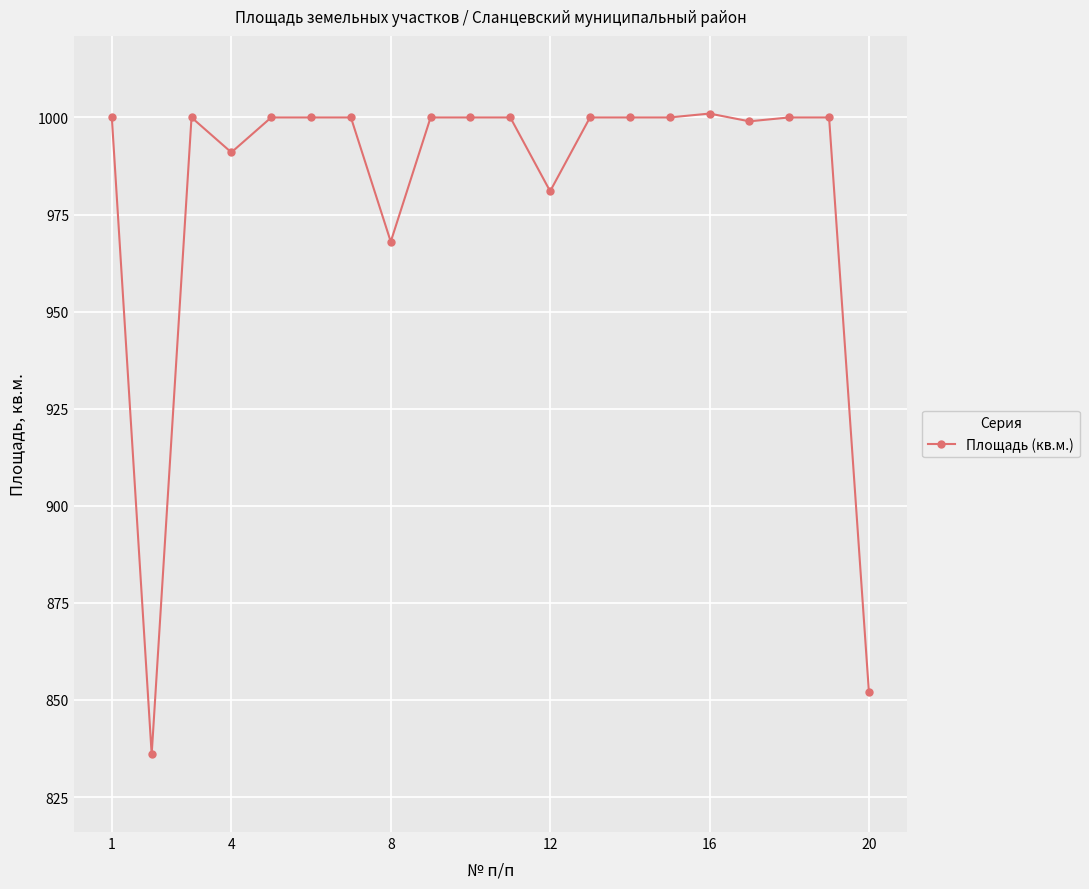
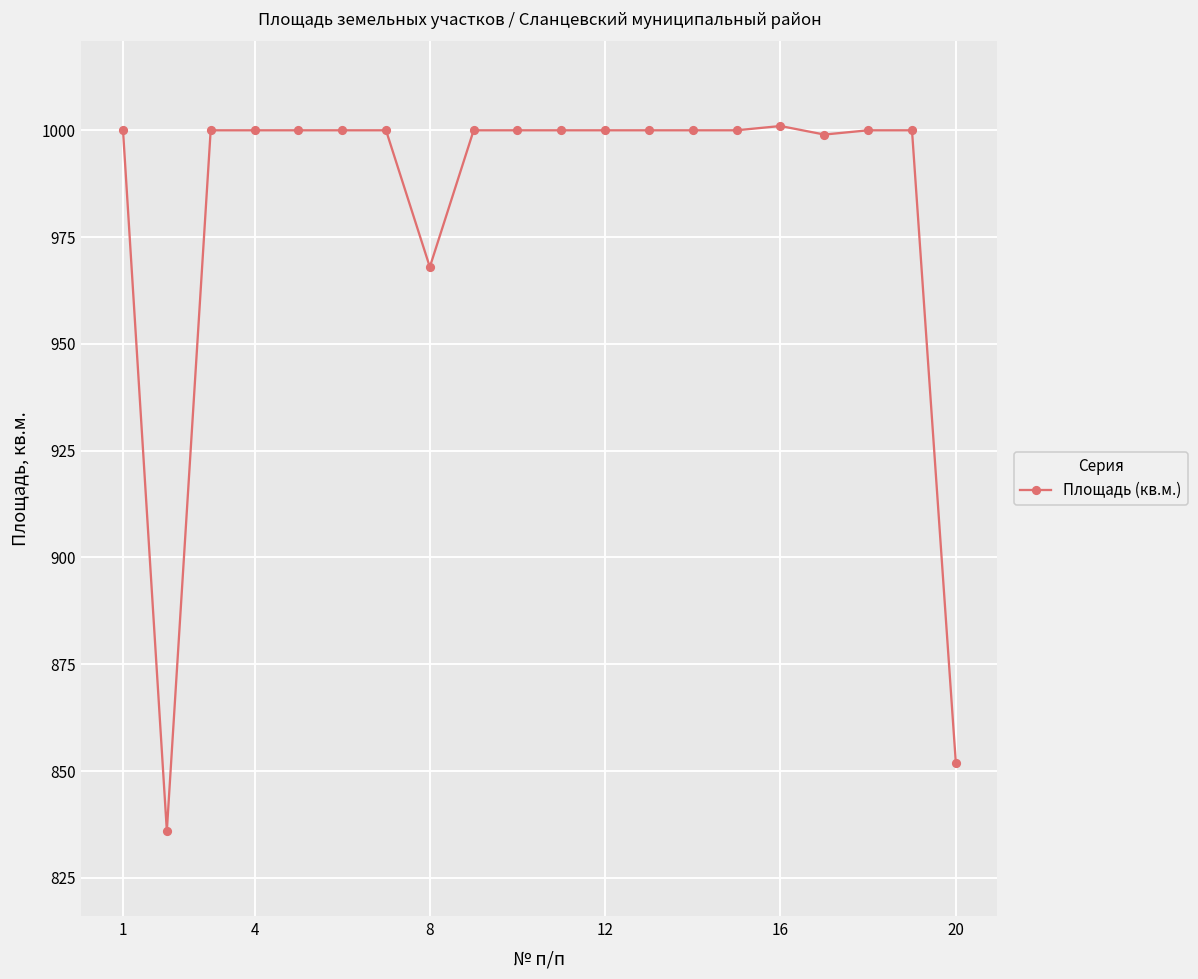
  {
    "1": 1000,
-   "4": 991,
+   "4": 1000,
    "8": 968,
-   "12": 981,
+   "12": 1000,
    "16": 1001,
    "20": 852
  }
